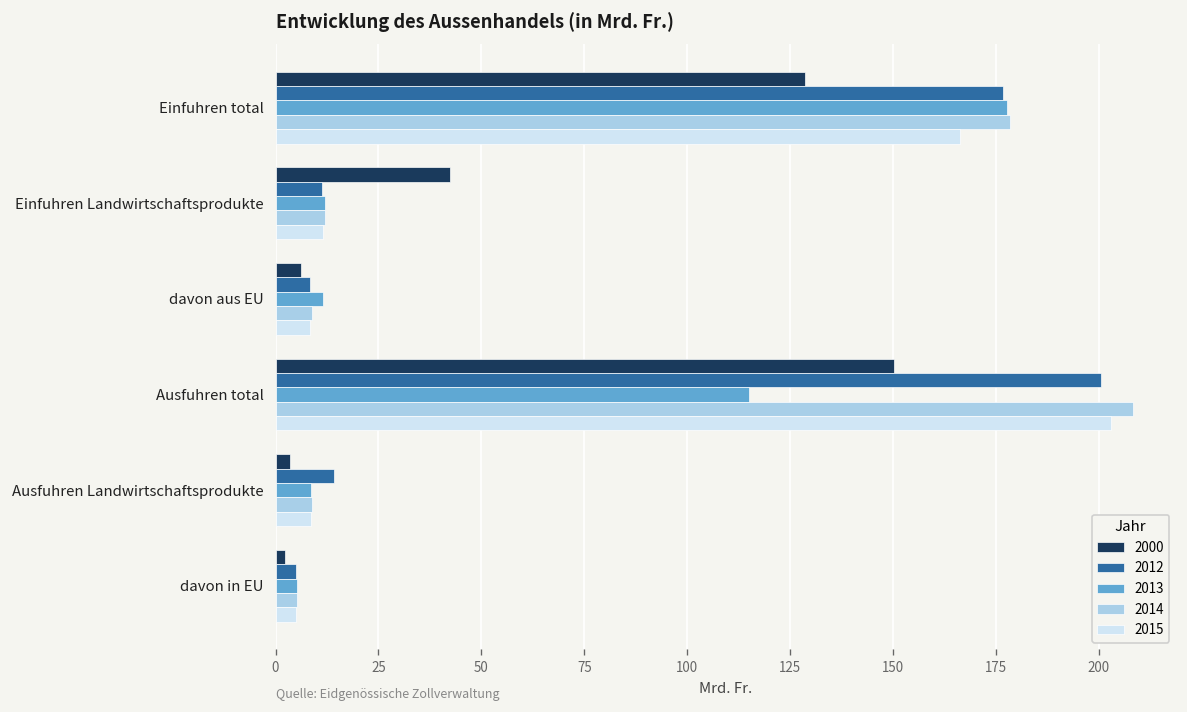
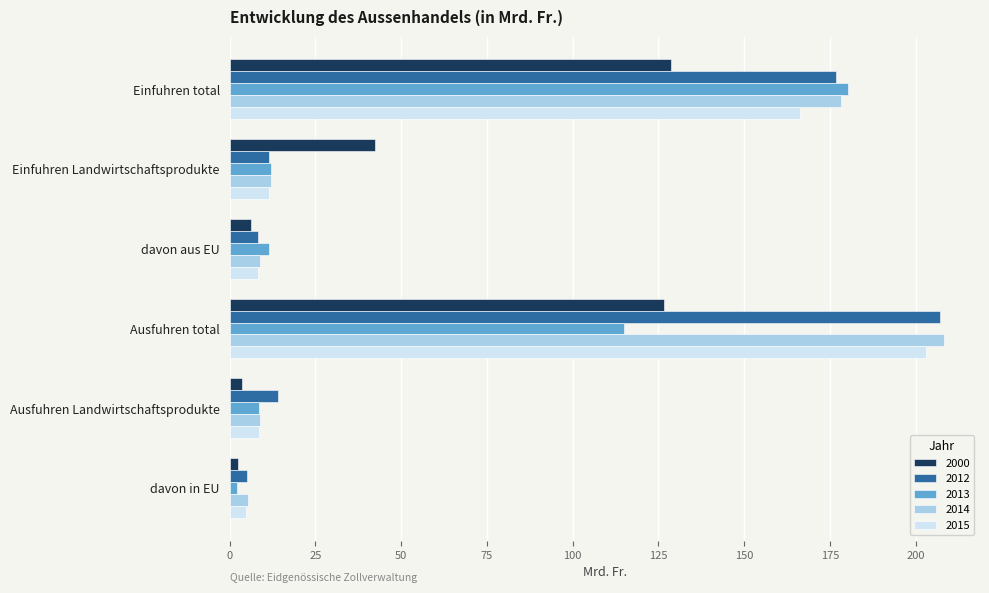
  {
    "2000": {
      "Einfuhren total": 129,
      "Einfuhren Landwirtschaftsprodukte": 43,
      "davon aus EU": 6,
-     "Ausfuhren total": 150,
+     "Ausfuhren total": 127,
      "Ausfuhren Landwirtschaftsprodukte": 4,
      "davon in EU": 2
    },
    "2012": {
      "Einfuhren total": 177,
      "Einfuhren Landwirtschaftsprodukte": 11,
      "davon aus EU": 8,
-     "Ausfuhren total": 201,
+     "Ausfuhren total": 207,
      "Ausfuhren Landwirtschaftsprodukte": 14,
      "davon in EU": 5
    },
    "2013": {
-     "Einfuhren total": 178,
+     "Einfuhren total": 180,
      "Einfuhren Landwirtschaftsprodukte": 12,
      "davon aus EU": 12,
      "Ausfuhren total": 115,
      "Ausfuhren Landwirtschaftsprodukte": 9,
-     "davon in EU": 5
+     "davon in EU": 2
    }
  }
